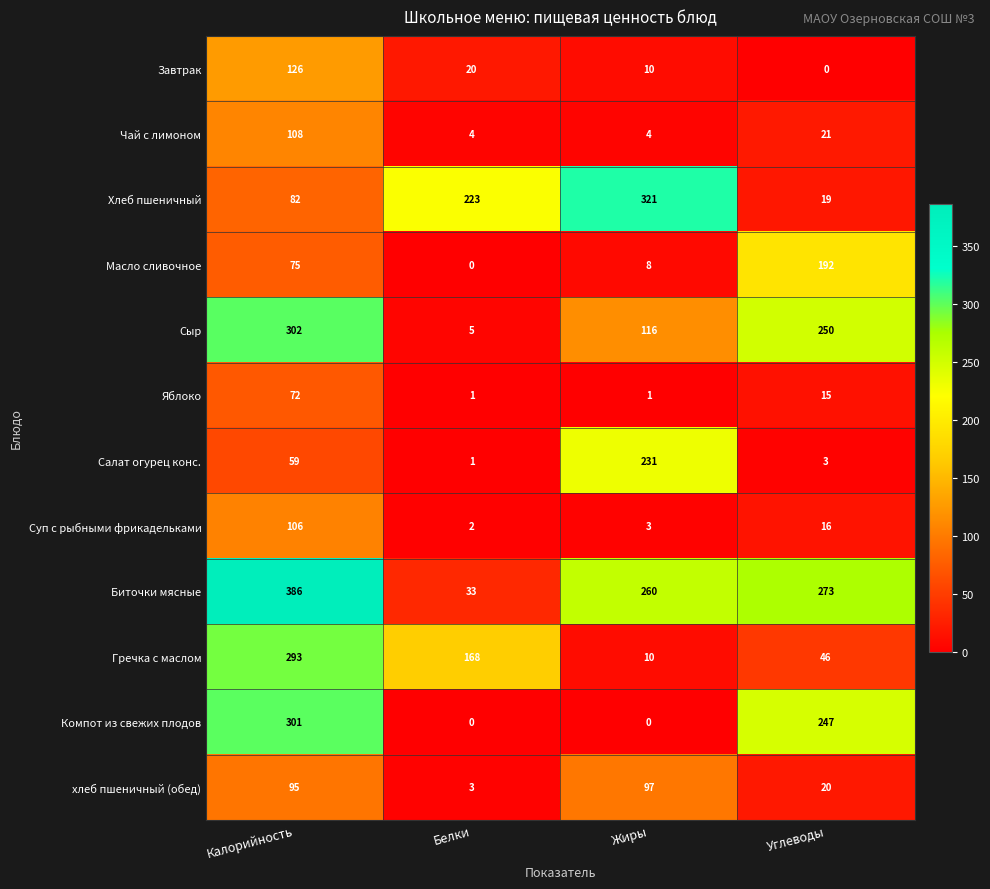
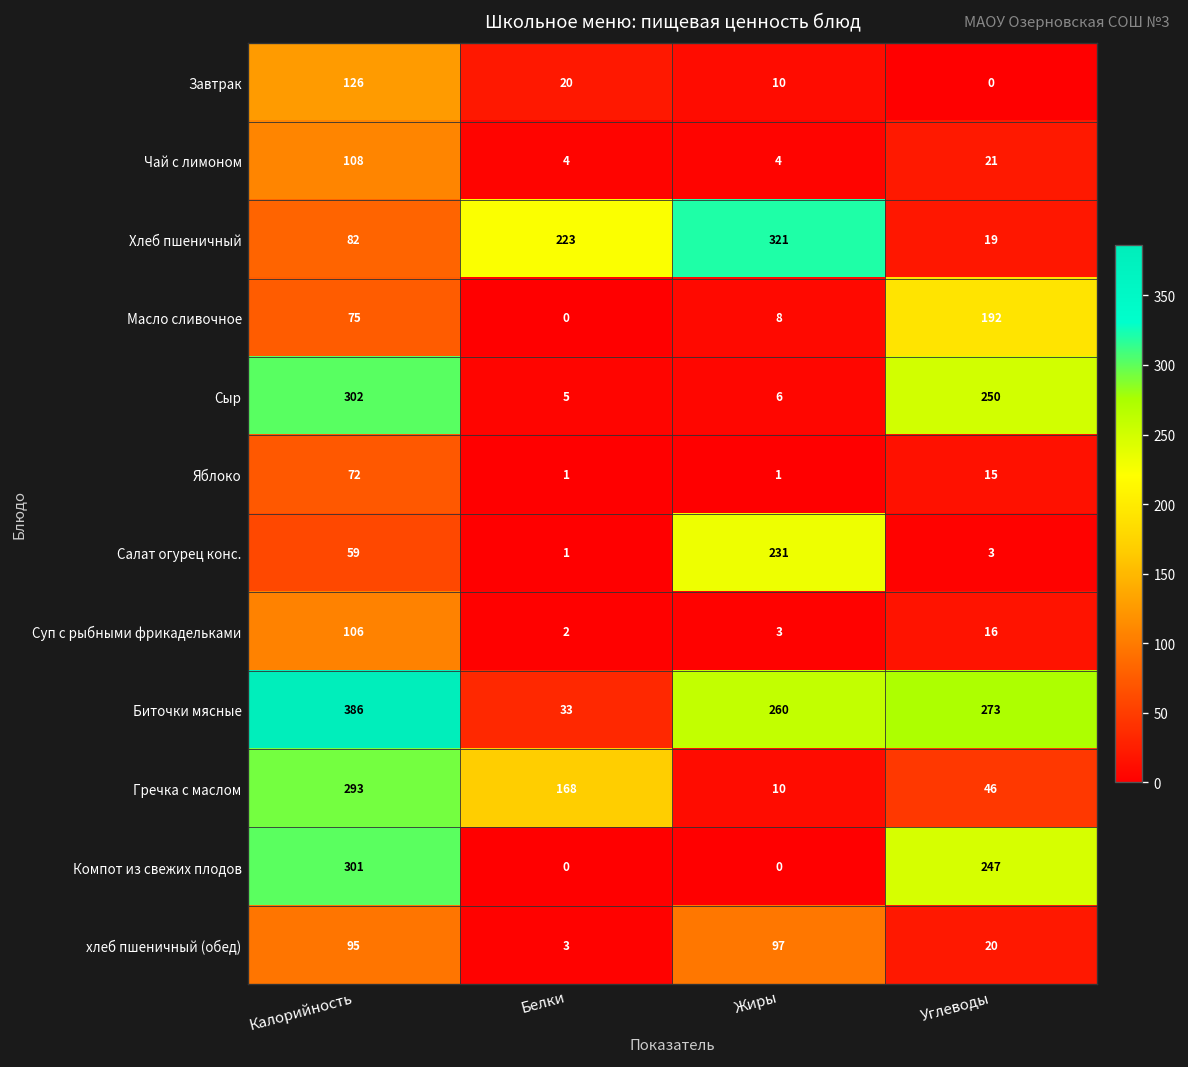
  {
    "Завтрак": {
      "Калорийность": 126,
      "Белки": 20,
      "Жиры": 10,
      "Углеводы": 0
    },
    "Чай с лимоном": {
      "Калорийность": 108,
      "Белки": 4,
      "Жиры": 4,
      "Углеводы": 21
    },
    "Хлеб пшеничный": {
      "Калорийность": 82,
      "Белки": 223,
      "Жиры": 321,
      "Углеводы": 19
    },
    "Масло сливочное": {
      "Калорийность": 75,
      "Белки": 0,
      "Жиры": 8,
      "Углеводы": 192
    },
    "Сыр": {
      "Калорийность": 302,
      "Белки": 5,
-     "Жиры": 116,
+     "Жиры": 6,
      "Углеводы": 250
    },
    "Яблоко": {
      "Калорийность": 72,
      "Белки": 1,
      "Жиры": 1,
      "Углеводы": 15
    },
    "Салат огурец конс.": {
      "Калорийность": 59,
      "Белки": 1,
      "Жиры": 231,
      "Углеводы": 3
    },
    "Суп с рыбными фрикадельками": {
      "Калорийность": 106,
      "Белки": 2,
      "Жиры": 3,
      "Углеводы": 16
    },
    "Биточки мясные": {
      "Калорийность": 386,
      "Белки": 33,
      "Жиры": 260,
      "Углеводы": 273
    },
    "Гречка с маслом": {
      "Калорийность": 293,
      "Белки": 168,
      "Жиры": 10,
      "Углеводы": 46
    },
    "Компот из свежих плодов": {
      "Калорийность": 301,
      "Белки": 0,
      "Жиры": 0,
      "Углеводы": 247
    },
    "хлеб пшеничный (обед)": {
      "Калорийность": 95,
      "Белки": 3,
      "Жиры": 97,
      "Углеводы": 20
    }
  }
